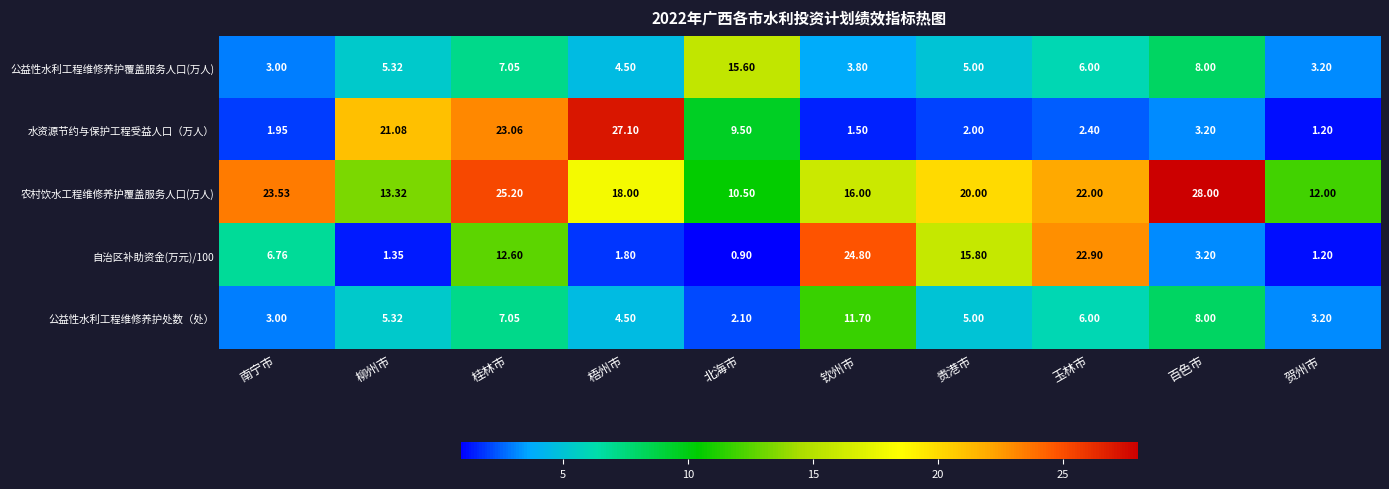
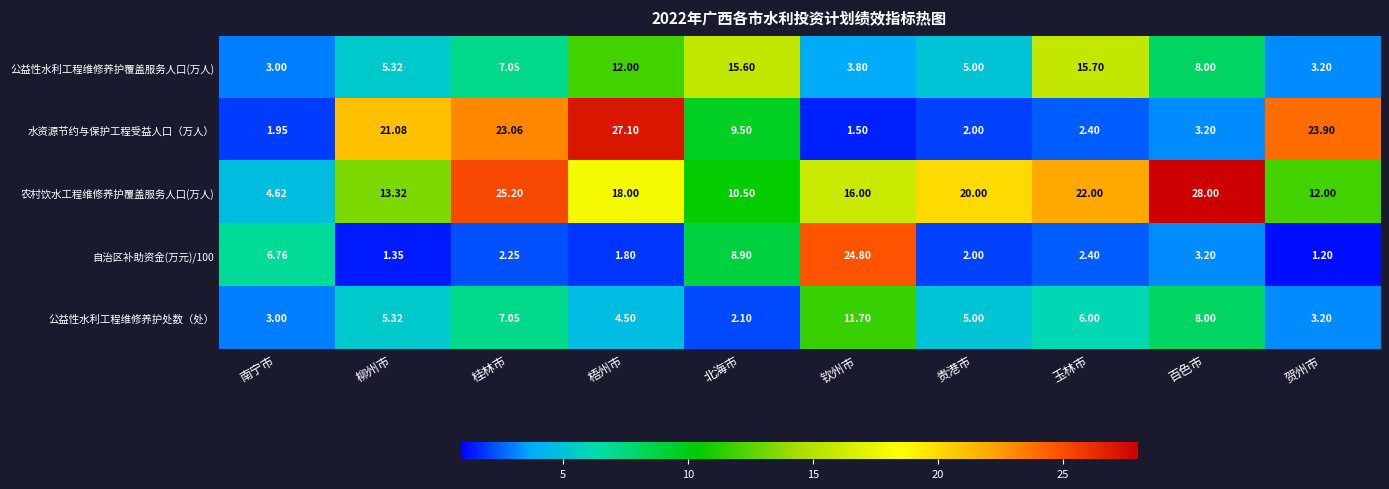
  {
    "公益性水利工程维修养护覆盖服务人口(万人)": {
      "南宁市": 3.00,
      "柳州市": 5.32,
      "桂林市": 7.05,
-     "梧州市": 4.50,
+     "梧州市": 12.00,
      "北海市": 15.60,
      "钦州市": 3.80,
      "贵港市": 5.00,
-     "玉林市": 6.00,
+     "玉林市": 15.70,
      "百色市": 8.00,
      "贺州市": 3.20
    },
    "水资源节约与保护工程受益人口（万人）": {
      "南宁市": 1.95,
      "柳州市": 21.08,
      "桂林市": 23.06,
      "梧州市": 27.10,
      "北海市": 9.50,
      "钦州市": 1.50,
      "贵港市": 2.00,
      "玉林市": 2.40,
      "百色市": 3.20,
-     "贺州市": 1.20
+     "贺州市": 23.90
    },
    "农村饮水工程维修养护覆盖服务人口(万人)": {
-     "南宁市": 23.53,
+     "南宁市": 4.62,
      "柳州市": 13.32,
      "桂林市": 25.20,
      "梧州市": 18.00,
      "北海市": 10.50,
      "钦州市": 16.00,
      "贵港市": 20.00,
      "玉林市": 22.00,
      "百色市": 28.00,
      "贺州市": 12.00
    },
    "自治区补助资金(万元)/100": {
      "南宁市": 6.76,
      "柳州市": 1.35,
-     "桂林市": 12.60,
+     "桂林市": 2.25,
      "梧州市": 1.80,
-     "北海市": 0.90,
+     "北海市": 8.90,
      "钦州市": 24.80,
-     "贵港市": 15.80,
-     "玉林市": 22.90,
+     "贵港市": 2.00,
+     "玉林市": 2.40,
      "百色市": 3.20,
      "贺州市": 1.20
    },
    "公益性水利工程维修养护处数（处）": {
      "南宁市": 3.00,
      "柳州市": 5.32,
      "桂林市": 7.05,
      "梧州市": 4.50,
      "北海市": 2.10,
      "钦州市": 11.70,
      "贵港市": 5.00,
      "玉林市": 6.00,
      "百色市": 8.00,
      "贺州市": 3.20
    }
  }
